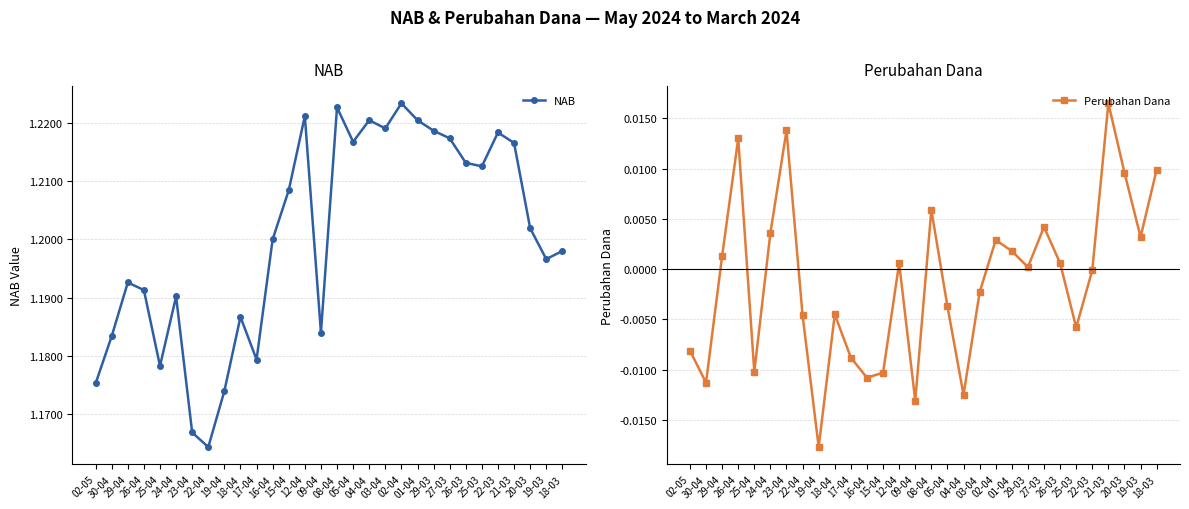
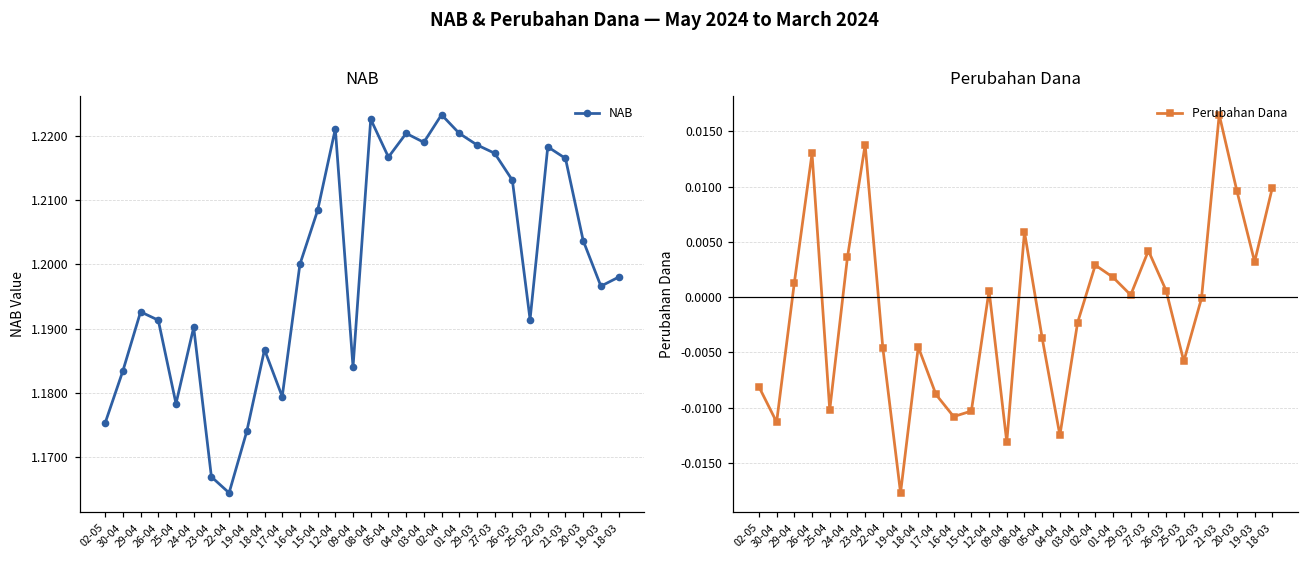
  {
    "NAB": {
      "02-05": 1.175,
      "30-04": 1.183,
      "29-04": 1.193,
      "26-04": 1.191,
      "25-04": 1.178,
      "24-04": 1.190,
      "23-04": 1.167,
      "22-04": 1.164,
      "19-04": 1.174,
      "18-04": 1.187,
      "17-04": 1.179,
      "16-04": 1.200,
      "15-04": 1.208,
      "12-04": 1.221,
      "09-04": 1.184,
      "08-04": 1.223,
      "05-04": 1.217,
      "04-04": 1.220,
      "03-04": 1.219,
      "02-04": 1.223,
      "01-04": 1.220,
      "29-03": 1.219,
      "27-03": 1.217,
      "26-03": 1.213,
-     "25-03": 1.213,
+     "25-03": 1.191,
      "22-03": 1.218,
      "21-03": 1.217,
-     "20-03": 1.202,
+     "20-03": 1.204,
      "19-03": 1.197,
      "18-03": 1.198
    },
    "Perubahan Dana": {
      "02-05": -0.0081,
      "30-04": -0.0113,
      "29-04": 0.0013,
      "26-04": 0.0130,
      "25-04": -0.0102,
      "24-04": 0.0036,
      "23-04": 0.0138,
      "22-04": -0.0046,
      "19-04": -0.0177,
      "18-04": -0.0045,
      "17-04": -0.0088,
      "16-04": -0.0108,
      "15-04": -0.0103,
      "12-04": 0.0006,
      "09-04": -0.0131,
      "08-04": 0.0059,
      "05-04": -0.0037,
      "04-04": -0.0125,
      "03-04": -0.0023,
      "02-04": 0.0029,
      "01-04": 0.0018,
      "29-03": 0.0002,
      "27-03": 0.0042,
      "26-03": 0.0006,
      "25-03": -0.0058,
      "22-03": -0.0001,
      "21-03": 0.0165,
      "20-03": 0.0096,
      "19-03": 0.0032,
      "18-03": 0.0099
    }
  }
